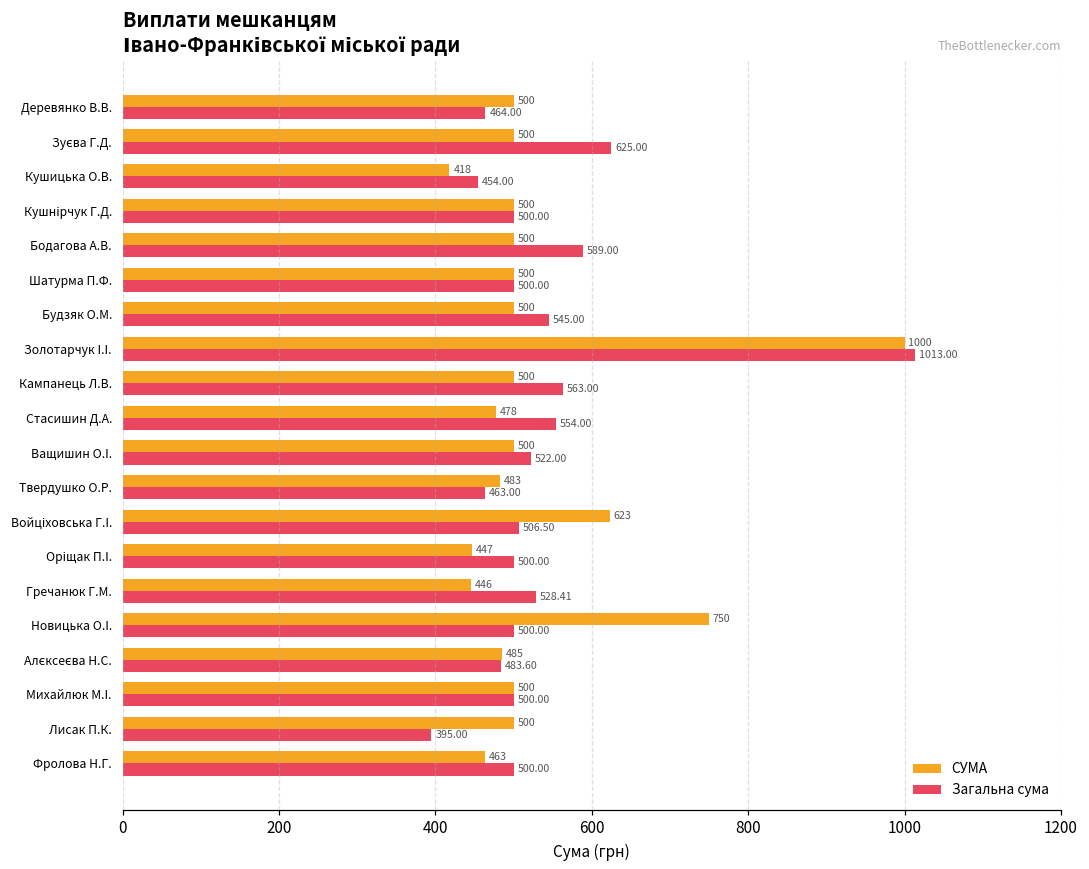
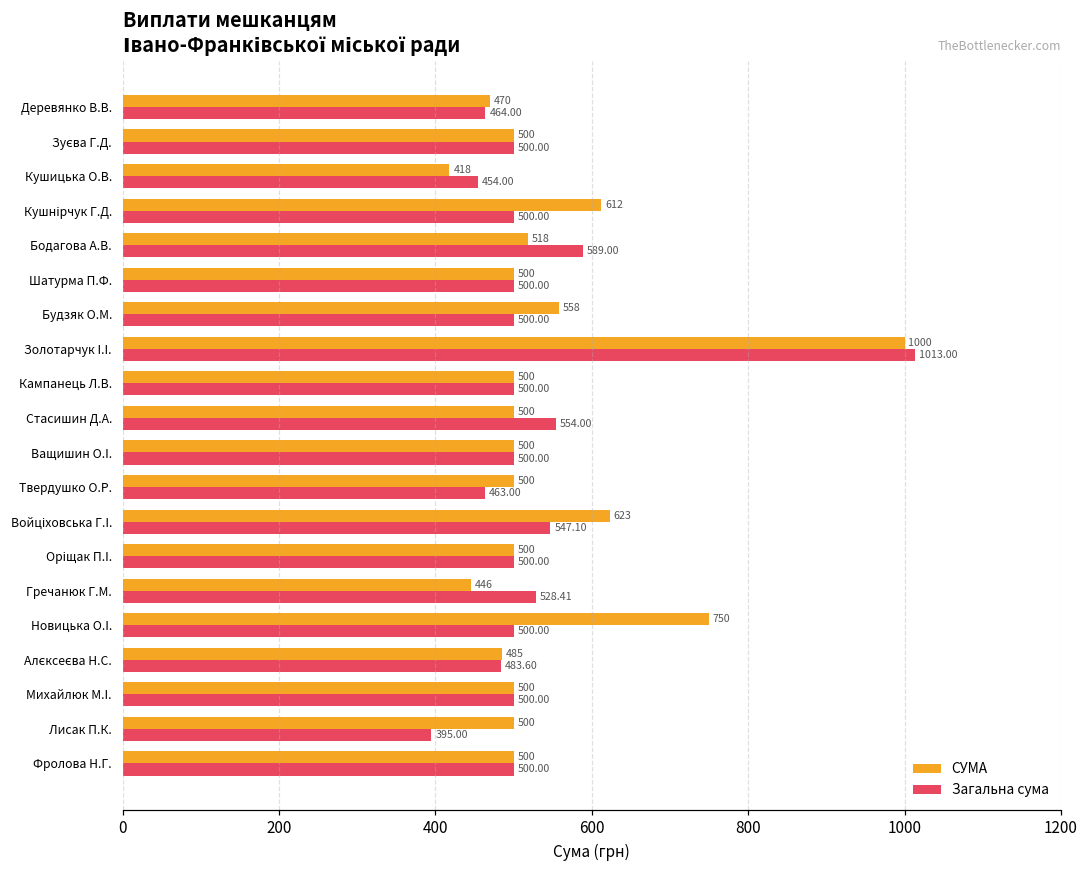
  {
    "СУМА": {
-     "Деревянко В.В.": 500,
+     "Деревянко В.В.": 470,
      "Зуєва Г.Д.": 500,
      "Кушицька О.В.": 418,
-     "Кушнірчук Г.Д.": 500,
-     "Бодагова А.В.": 500,
+     "Кушнірчук Г.Д.": 612,
+     "Бодагова А.В.": 518,
      "Шатурма П.Ф.": 500,
-     "Будзяк О.М.": 500,
+     "Будзяк О.М.": 558,
      "Золотарчук І.І.": 1000,
      "Кампанець Л.В.": 500,
-     "Стасишин Д.А.": 478,
+     "Стасишин Д.А.": 500,
      "Ващишин О.І.": 500,
-     "Твердушко О.Р.": 483,
+     "Твердушко О.Р.": 500,
      "Войціховська Г.І.": 623,
-     "Оріщак П.І.": 447,
+     "Оріщак П.І.": 500,
      "Гречанюк Г.М.": 446,
      "Новицька О.І.": 750,
      "Алєксеєва Н.С.": 485,
      "Михайлюк М.І.": 500,
      "Лисак П.К.": 500,
-     "Фролова Н.Г.": 463
+     "Фролова Н.Г.": 500
    },
    "Загальна сума": {
      "Деревянко В.В.": 464.00,
-     "Зуєва Г.Д.": 625.00,
+     "Зуєва Г.Д.": 500.00,
      "Кушицька О.В.": 454.00,
      "Кушнірчук Г.Д.": 500.00,
      "Бодагова А.В.": 589.00,
      "Шатурма П.Ф.": 500.00,
-     "Будзяк О.М.": 545.00,
+     "Будзяк О.М.": 500.00,
      "Золотарчук І.І.": 1013.00,
-     "Кампанець Л.В.": 563.00,
+     "Кампанець Л.В.": 500.00,
      "Стасишин Д.А.": 554.00,
-     "Ващишин О.І.": 522.00,
+     "Ващишин О.І.": 500.00,
      "Твердушко О.Р.": 463.00,
-     "Войціховська Г.І.": 506.50,
+     "Войціховська Г.І.": 547.10,
      "Оріщак П.І.": 500.00,
      "Гречанюк Г.М.": 528.41,
      "Новицька О.І.": 500.00,
      "Алєксеєва Н.С.": 483.60,
      "Михайлюк М.І.": 500.00,
      "Лисак П.К.": 395.00,
      "Фролова Н.Г.": 500.00
    }
  }
